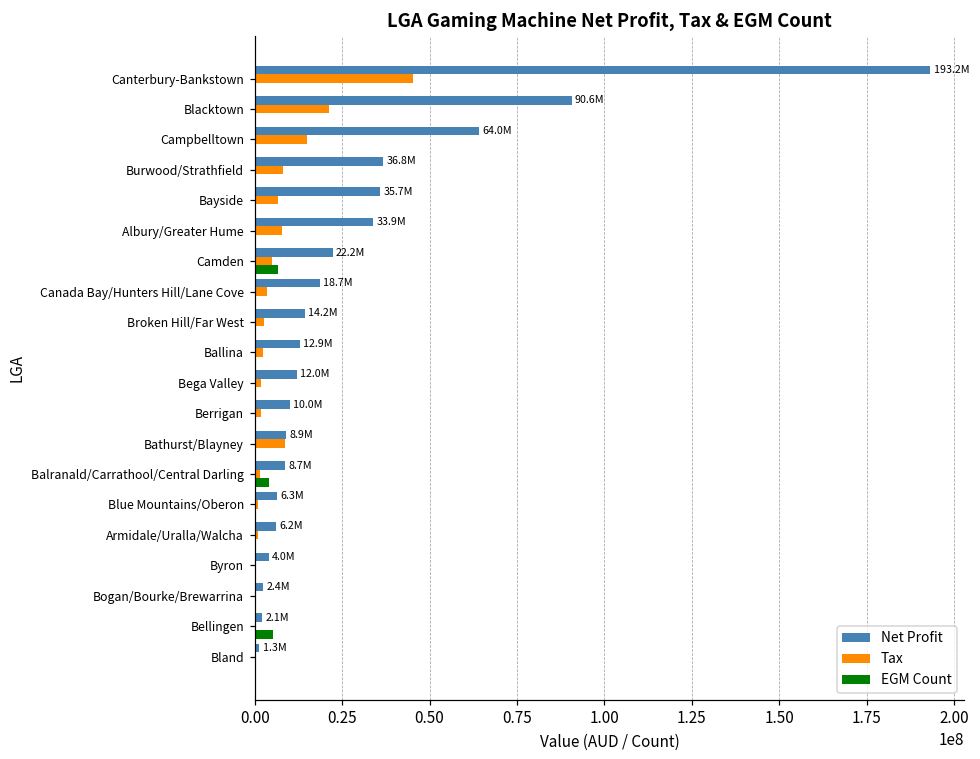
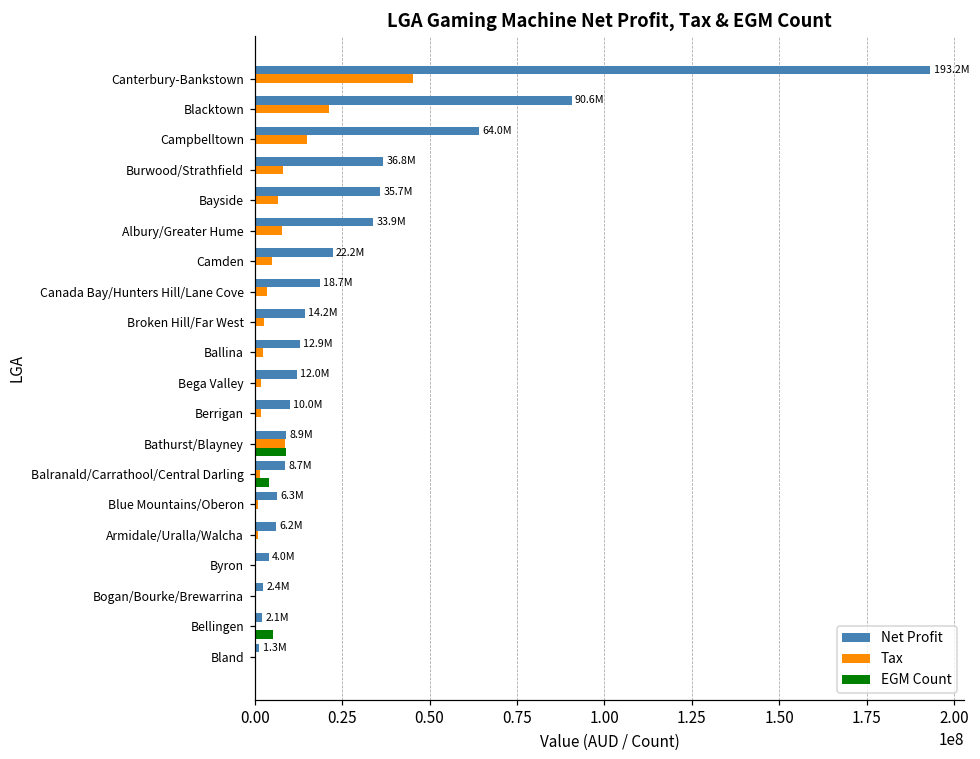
  {
    "Net Profit": {
      "Canterbury-Bankstown": "193.2M",
      "Blacktown": "90.6M",
      "Campbelltown": "64.0M",
      "Burwood/Strathfield": "36.8M",
      "Bayside": "35.7M",
      "Albury/Greater Hume": "33.9M",
      "Camden": "22.2M",
      "Canada Bay/Hunters Hill/Lane Cove": "18.7M",
      "Broken Hill/Far West": "14.2M",
      "Ballina": "12.9M",
      "Bega Valley": "12.0M",
      "Berrigan": "10.0M",
      "Bathurst/Blayney": "8.9M",
      "Balranald/Carrathool/Central Darling": "8.7M",
      "Blue Mountains/Oberon": "6.3M",
      "Armidale/Uralla/Walcha": "6.2M",
      "Byron": "4.0M",
      "Bogan/Bourke/Brewarrina": "2.4M",
      "Bellingen": "2.1M",
      "Bland": "1.3M"
    },
    "Tax": {
      "Canterbury-Bankstown": "45000000",
      "Blacktown": "21000000",
      "Campbelltown": "15000000",
      "Burwood/Strathfield": "8000000",
      "Bayside": "7000000",
      "Albury/Greater Hume": "8000000",
      "Camden": "5000000",
      "Canada Bay/Hunters Hill/Lane Cove": "3000000",
      "Broken Hill/Far West": "3000000",
      "Ballina": "2000000",
      "Bega Valley": "2000000",
      "Berrigan": "2000000",
      "Balranald/Carrathool/Central Darling": "2000000",
      "Armidale/Uralla/Walcha": "1000000"
    },
    "EGM Count": {
-     "Camden": "7000000",
-     "Bathurst/Blayney": "0",
+     "Camden": "0",
+     "Bathurst/Blayney": "9000000",
      "Balranald/Carrathool/Central Darling": "4000000",
      "Bellingen": "5000000"
    }
  }
